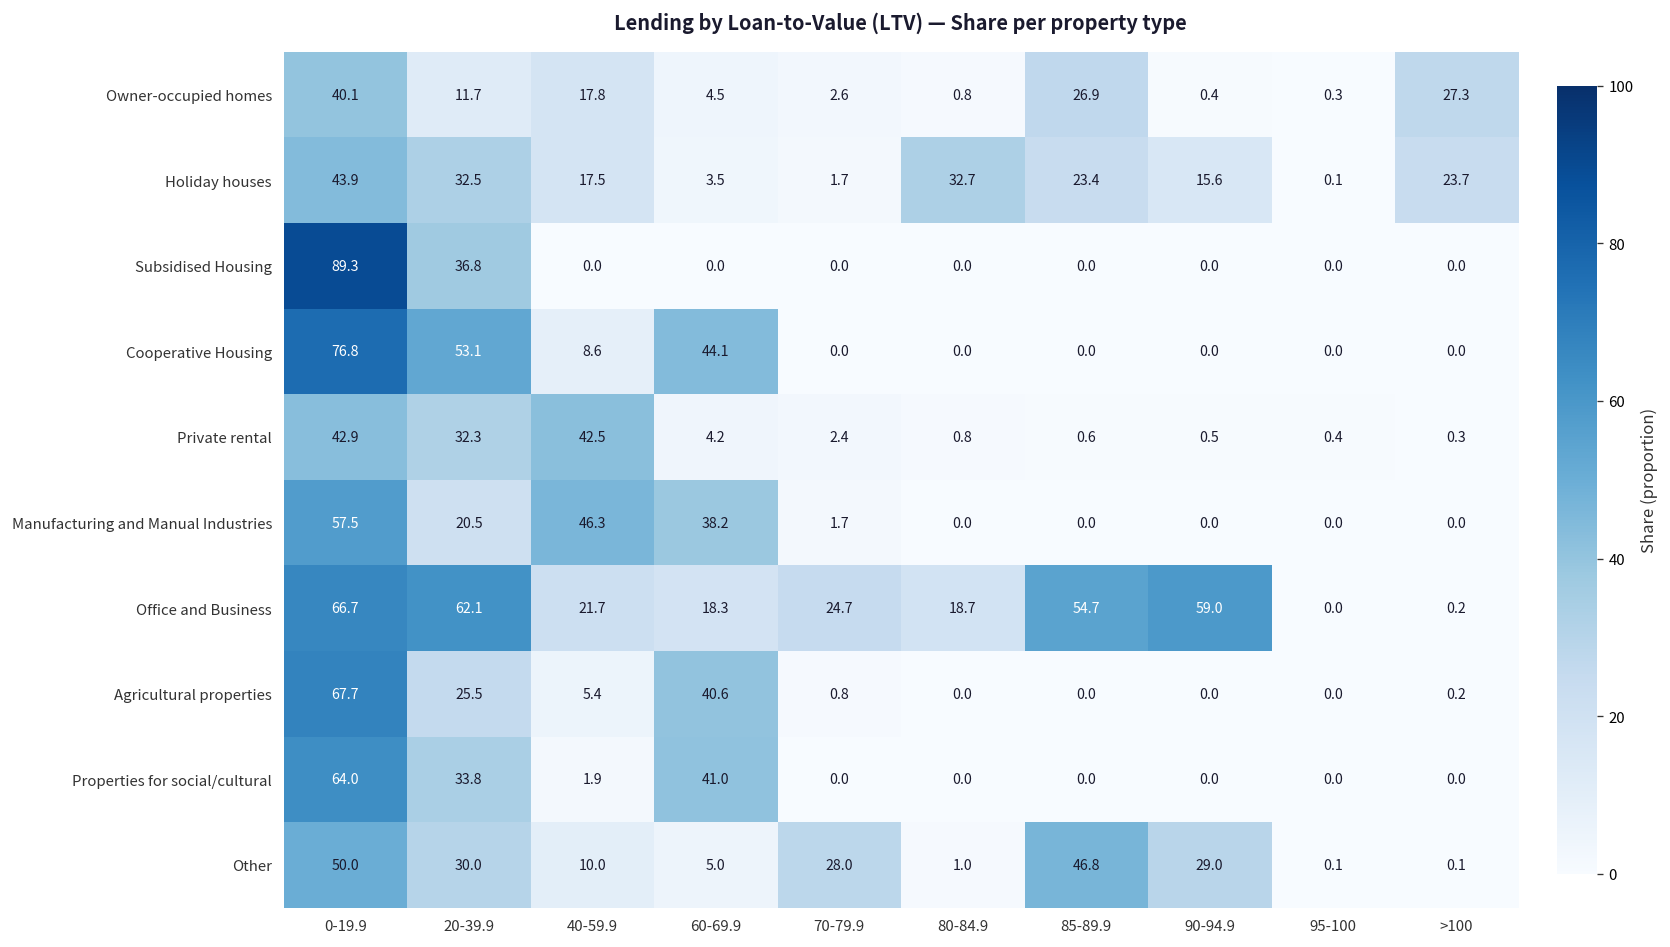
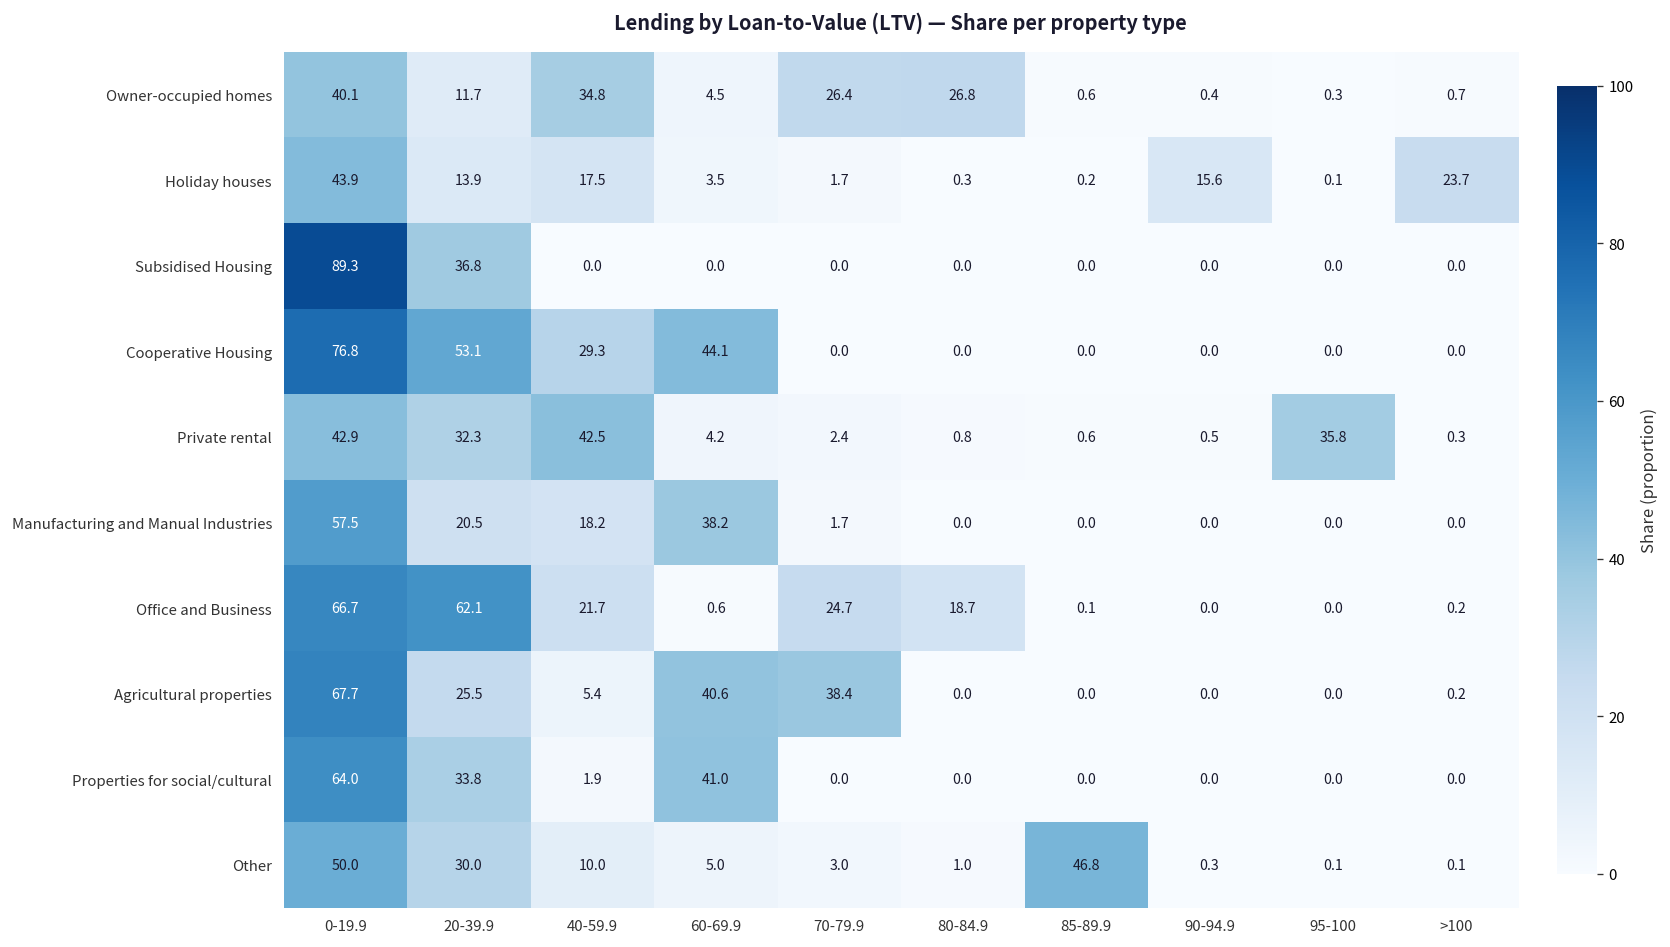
  {
    "Owner-occupied homes": {
      "0-19.9": 40.1,
      "20-39.9": 11.7,
-     "40-59.9": 17.8,
+     "40-59.9": 34.8,
      "60-69.9": 4.5,
-     "70-79.9": 2.6,
-     "80-84.9": 0.8,
-     "85-89.9": 26.9,
+     "70-79.9": 26.4,
+     "80-84.9": 26.8,
+     "85-89.9": 0.6,
      "90-94.9": 0.4,
      "95-100": 0.3,
-     ">100": 27.3
+     ">100": 0.7
    },
    "Holiday houses": {
      "0-19.9": 43.9,
-     "20-39.9": 32.5,
+     "20-39.9": 13.9,
      "40-59.9": 17.5,
      "60-69.9": 3.5,
      "70-79.9": 1.7,
-     "80-84.9": 32.7,
-     "85-89.9": 23.4,
+     "80-84.9": 0.3,
+     "85-89.9": 0.2,
      "90-94.9": 15.6,
      "95-100": 0.1,
      ">100": 23.7
    },
    "Subsidised Housing": {
      "0-19.9": 89.3,
      "20-39.9": 36.8,
      "40-59.9": 0.0,
      "60-69.9": 0.0,
      "70-79.9": 0.0,
      "80-84.9": 0.0,
      "85-89.9": 0.0,
      "90-94.9": 0.0,
      "95-100": 0.0,
      ">100": 0.0
    },
    "Cooperative Housing": {
      "0-19.9": 76.8,
      "20-39.9": 53.1,
-     "40-59.9": 8.6,
+     "40-59.9": 29.3,
      "60-69.9": 44.1,
      "70-79.9": 0.0,
      "80-84.9": 0.0,
      "85-89.9": 0.0,
      "90-94.9": 0.0,
      "95-100": 0.0,
      ">100": 0.0
    },
    "Private rental": {
      "0-19.9": 42.9,
      "20-39.9": 32.3,
      "40-59.9": 42.5,
      "60-69.9": 4.2,
      "70-79.9": 2.4,
      "80-84.9": 0.8,
      "85-89.9": 0.6,
      "90-94.9": 0.5,
-     "95-100": 0.4,
+     "95-100": 35.8,
      ">100": 0.3
    },
    "Manufacturing and Manual Industries": {
      "0-19.9": 57.5,
      "20-39.9": 20.5,
-     "40-59.9": 46.3,
+     "40-59.9": 18.2,
      "60-69.9": 38.2,
      "70-79.9": 1.7,
      "80-84.9": 0.0,
      "85-89.9": 0.0,
      "90-94.9": 0.0,
      "95-100": 0.0,
      ">100": 0.0
    },
    "Office and Business": {
      "0-19.9": 66.7,
      "20-39.9": 62.1,
      "40-59.9": 21.7,
-     "60-69.9": 18.3,
+     "60-69.9": 0.6,
      "70-79.9": 24.7,
      "80-84.9": 18.7,
-     "85-89.9": 54.7,
-     "90-94.9": 59.0,
+     "85-89.9": 0.1,
+     "90-94.9": 0.0,
      "95-100": 0.0,
      ">100": 0.2
    },
    "Agricultural properties": {
      "0-19.9": 67.7,
      "20-39.9": 25.5,
      "40-59.9": 5.4,
      "60-69.9": 40.6,
-     "70-79.9": 0.8,
+     "70-79.9": 38.4,
      "80-84.9": 0.0,
      "85-89.9": 0.0,
      "90-94.9": 0.0,
      "95-100": 0.0,
      ">100": 0.2
    },
    "Properties for social/cultural": {
      "0-19.9": 64.0,
      "20-39.9": 33.8,
      "40-59.9": 1.9,
      "60-69.9": 41.0,
      "70-79.9": 0.0,
      "80-84.9": 0.0,
      "85-89.9": 0.0,
      "90-94.9": 0.0,
      "95-100": 0.0,
      ">100": 0.0
    },
    "Other": {
      "0-19.9": 50.0,
      "20-39.9": 30.0,
      "40-59.9": 10.0,
      "60-69.9": 5.0,
-     "70-79.9": 28.0,
+     "70-79.9": 3.0,
      "80-84.9": 1.0,
      "85-89.9": 46.8,
-     "90-94.9": 29.0,
+     "90-94.9": 0.3,
      "95-100": 0.1,
      ">100": 0.1
    }
  }
